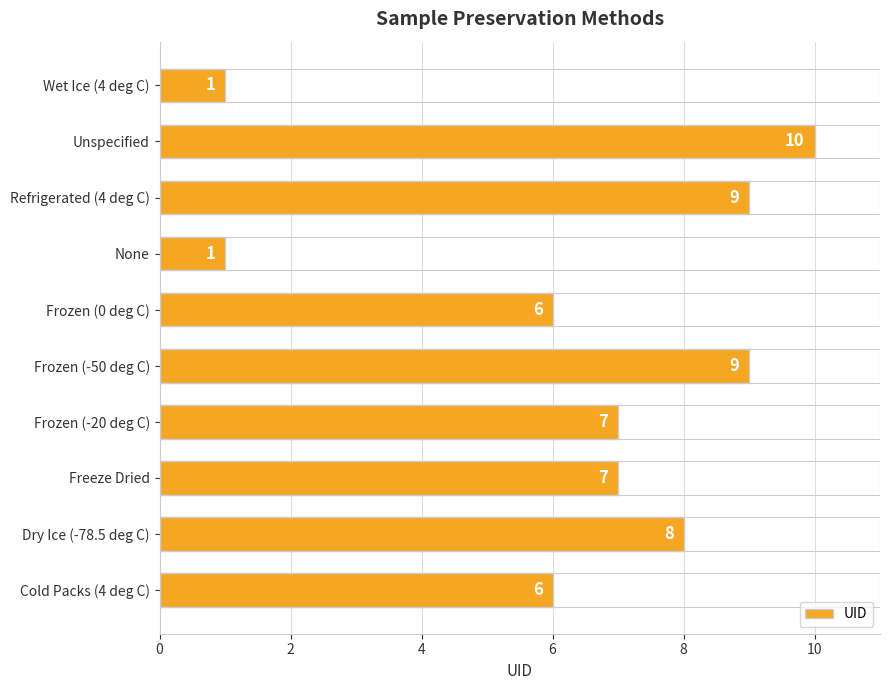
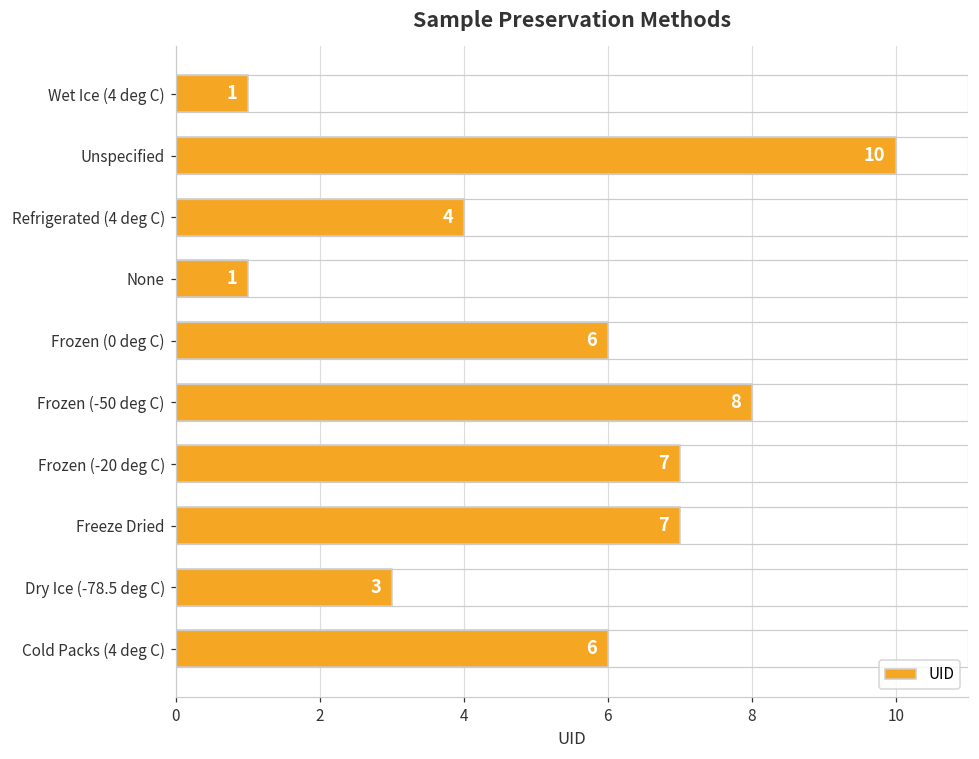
  {
    "Wet Ice (4 deg C)": 1,
    "Unspecified": 10,
-   "Refrigerated (4 deg C)": 9,
+   "Refrigerated (4 deg C)": 4,
    "None": 1,
    "Frozen (0 deg C)": 6,
-   "Frozen (-50 deg C)": 9,
+   "Frozen (-50 deg C)": 8,
    "Frozen (-20 deg C)": 7,
    "Freeze Dried": 7,
-   "Dry Ice (-78.5 deg C)": 8,
+   "Dry Ice (-78.5 deg C)": 3,
    "Cold Packs (4 deg C)": 6
  }
